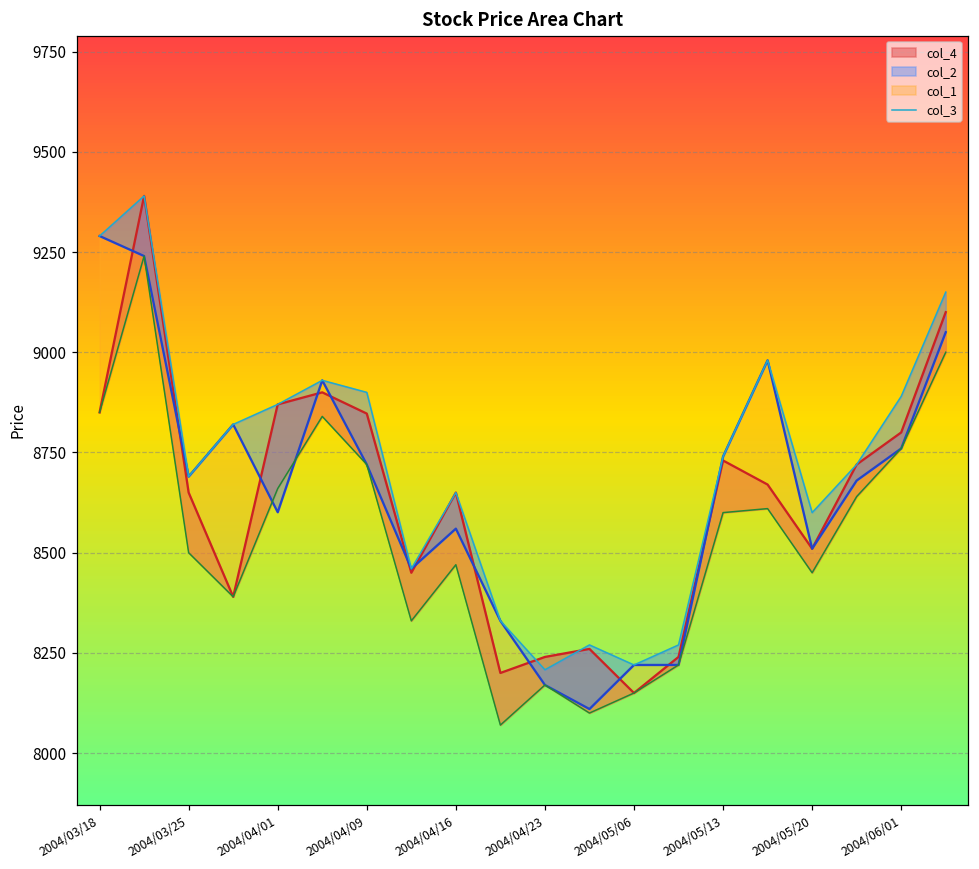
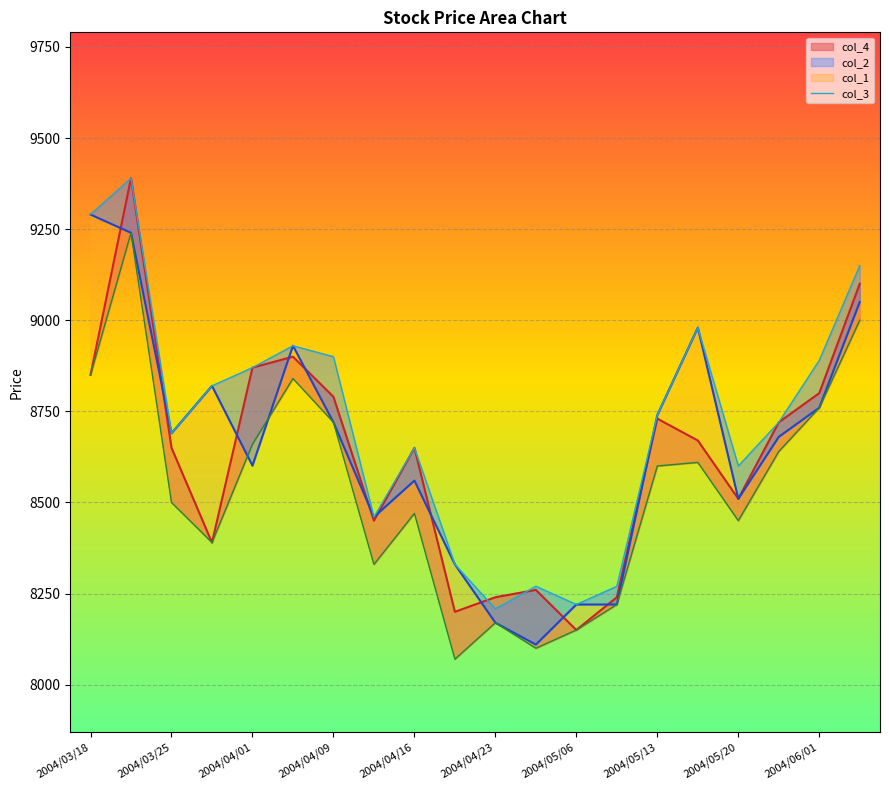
  {
    "col_4": {
      "2004/03/25": 8650,
-     "2004/04/09": 8850,
+     "2004/04/09": 8790,
      "2004/04/23": 8240,
      "2004/05/13": 8730,
      "2004/06/01": 8800
    },
    "col_2": {
      "2004/04/09": 8900,
      "2004/04/23": 8210,
      "2004/05/20": 8600,
      "2004/06/01": 8890
    }
  }
